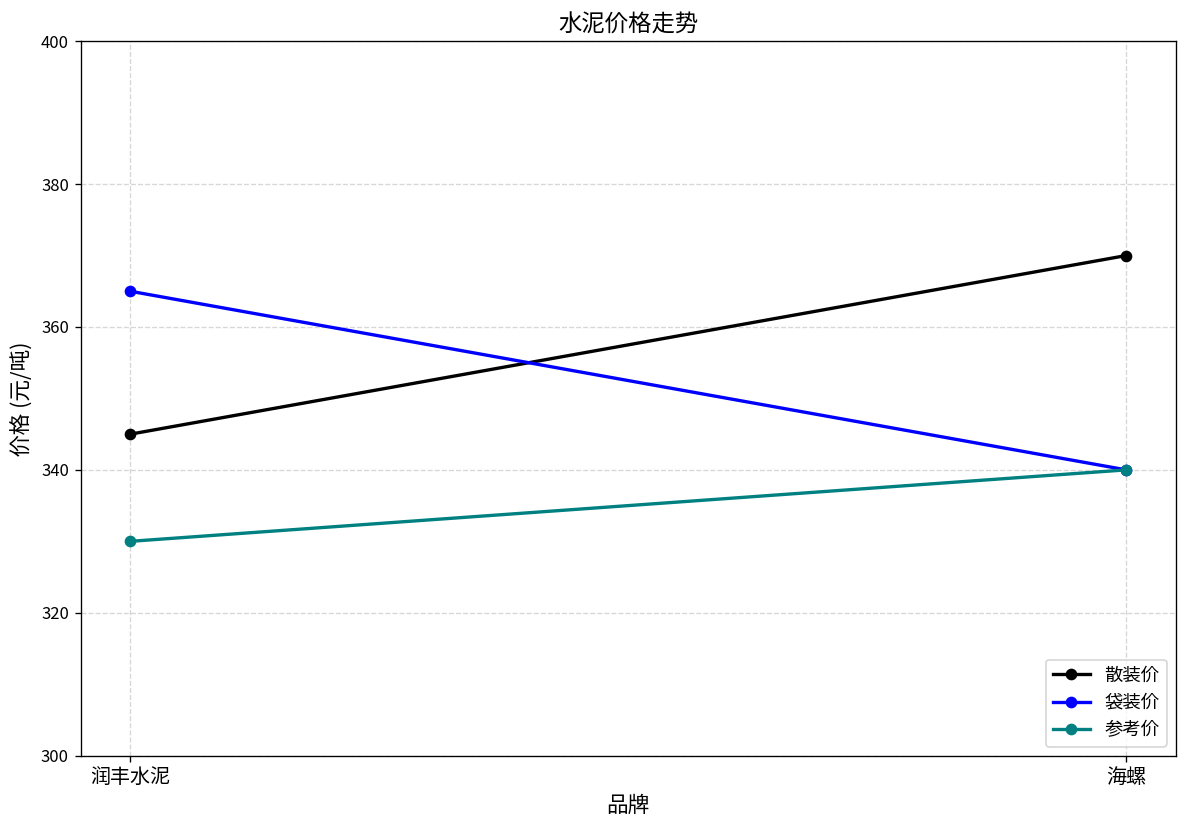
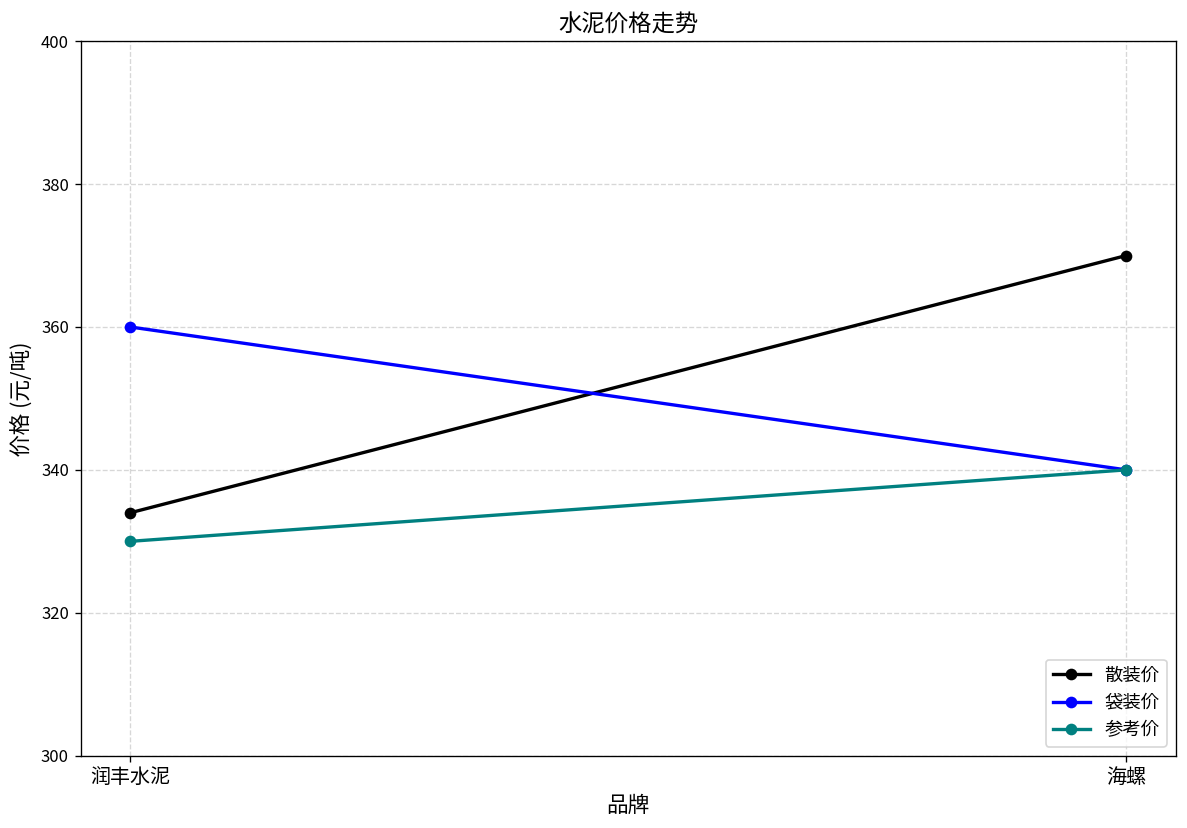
  {
    "散装价": {
-     "润丰水泥": 345,
+     "润丰水泥": 334,
      "海螺": 370
    },
    "袋装价": {
-     "润丰水泥": 365
+     "润丰水泥": 360
    },
    "参考价": {
      "润丰水泥": 330
    }
  }
